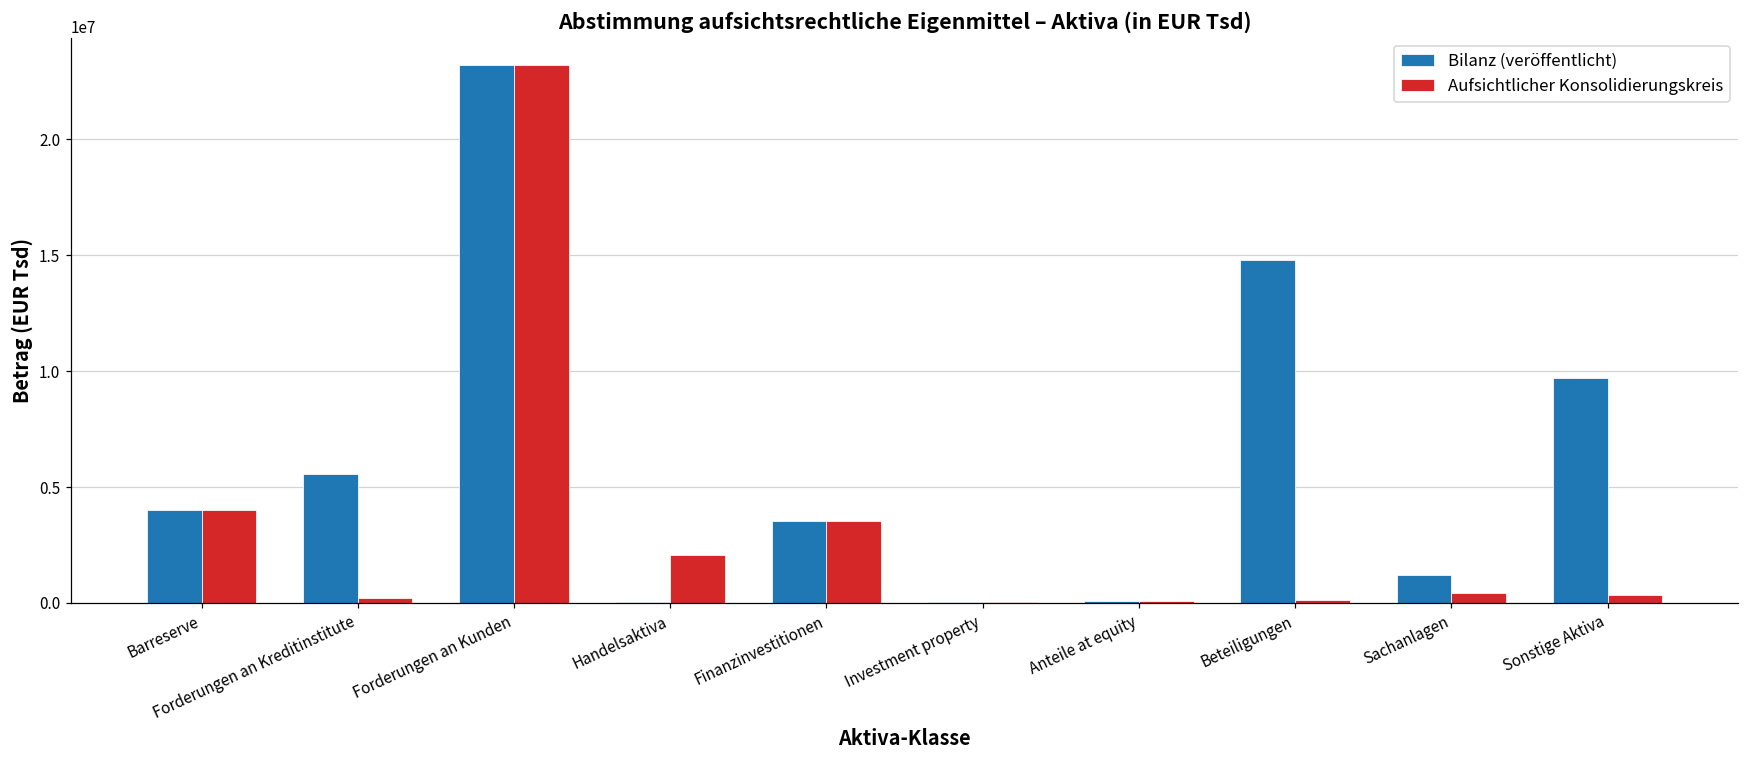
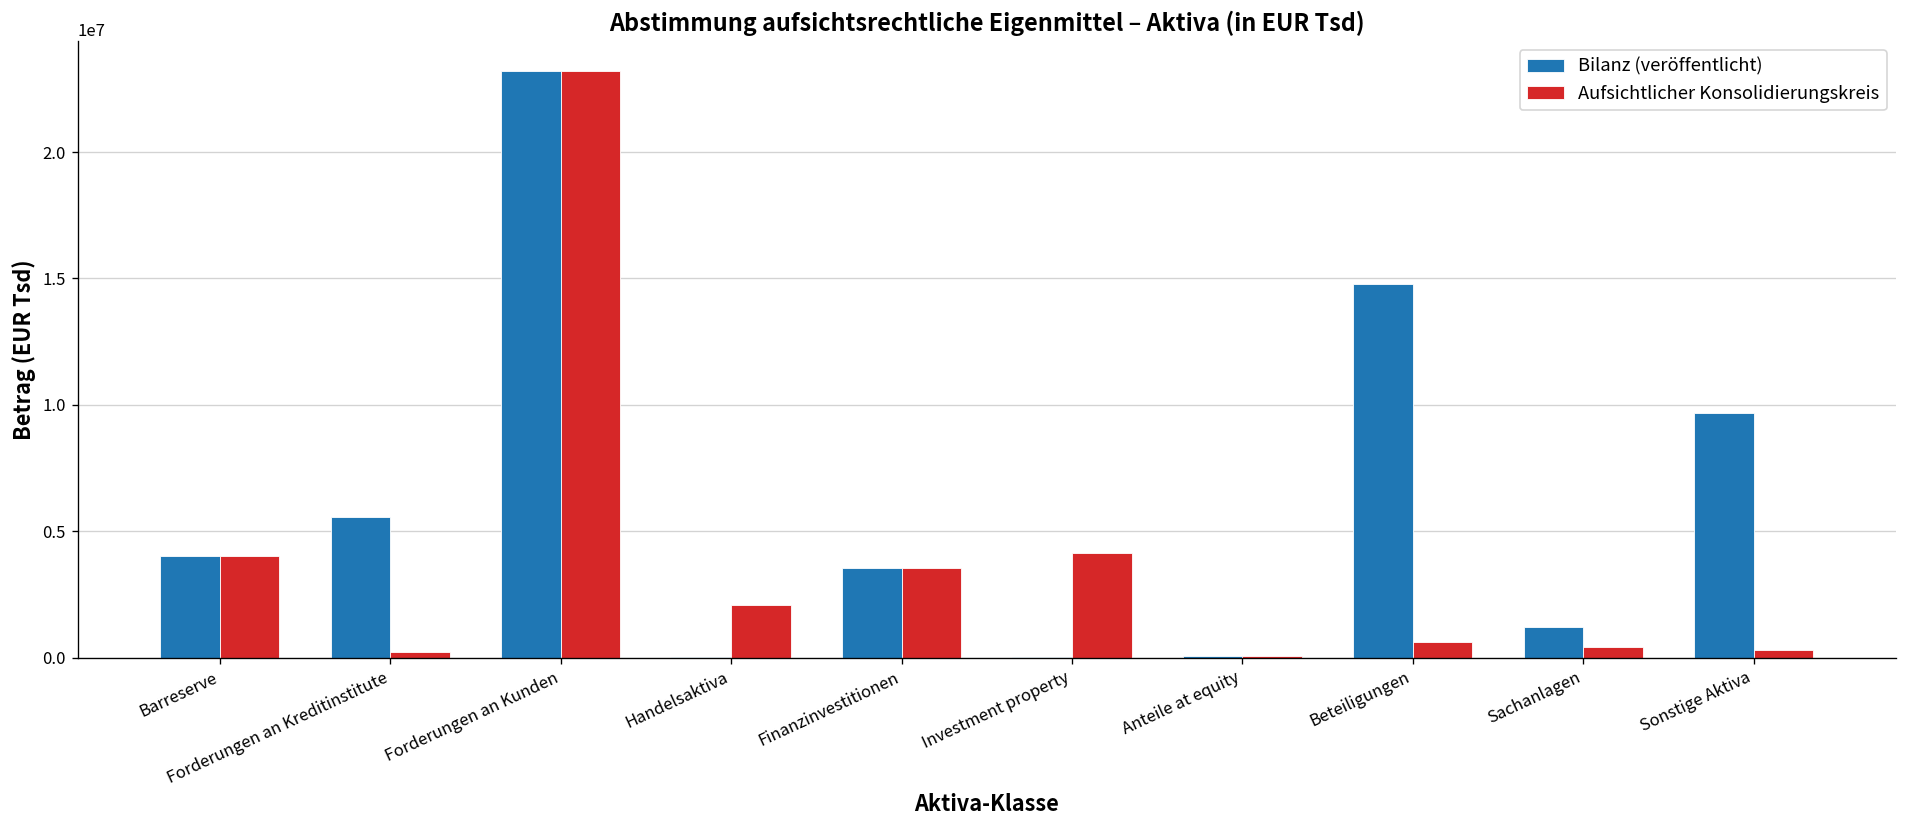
  {
    "Bilanz (veröffentlicht)": {
      "Barreserve": 4000000,
      "Forderungen an Kreditinstitute": 5600000,
      "Forderungen an Kunden": 23200000,
      "Finanzinvestitionen": 3500000,
      "Beteiligungen": 14800000,
      "Sachanlagen": 1200000,
      "Sonstige Aktiva": 9700000
    },
    "Aufsichtlicher Konsolidierungskreis": {
      "Barreserve": 4000000,
      "Forderungen an Kreditinstitute": 200000,
      "Forderungen an Kunden": 23200000,
      "Handelsaktiva": 2100000,
      "Finanzinvestitionen": 3500000,
-     "Investment property": 0,
-     "Beteiligungen": 100000,
+     "Investment property": 4100000,
+     "Beteiligungen": 600000,
      "Sachanlagen": 400000,
      "Sonstige Aktiva": 300000
    }
  }
